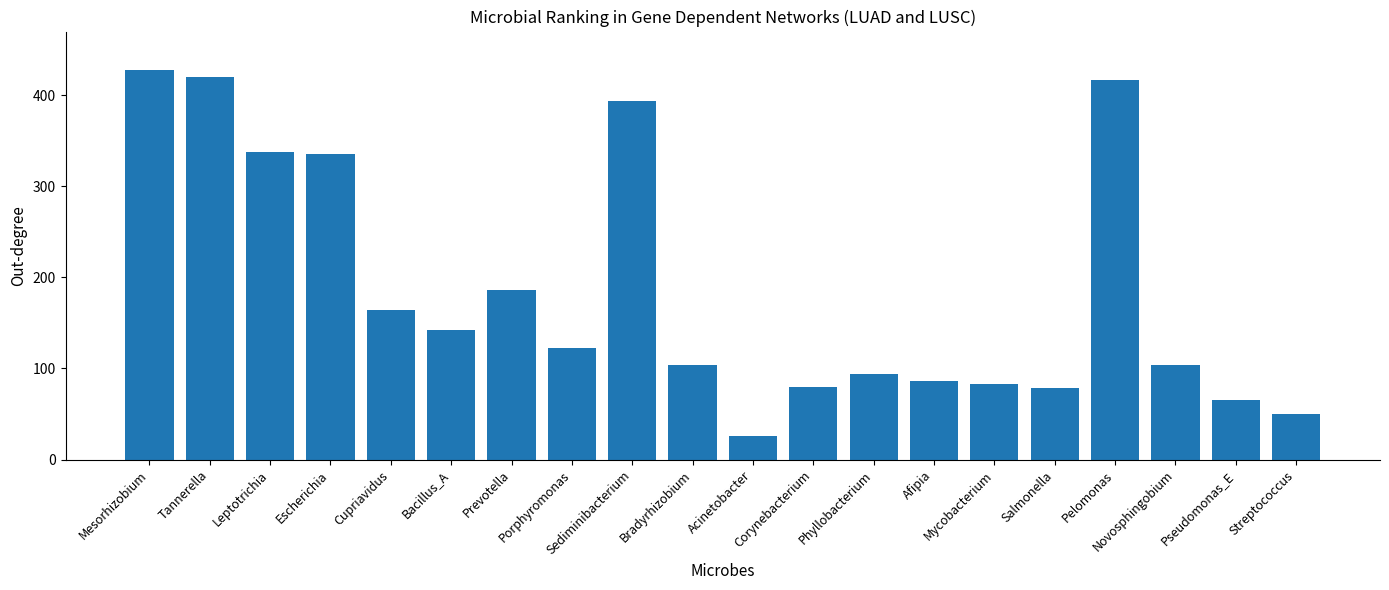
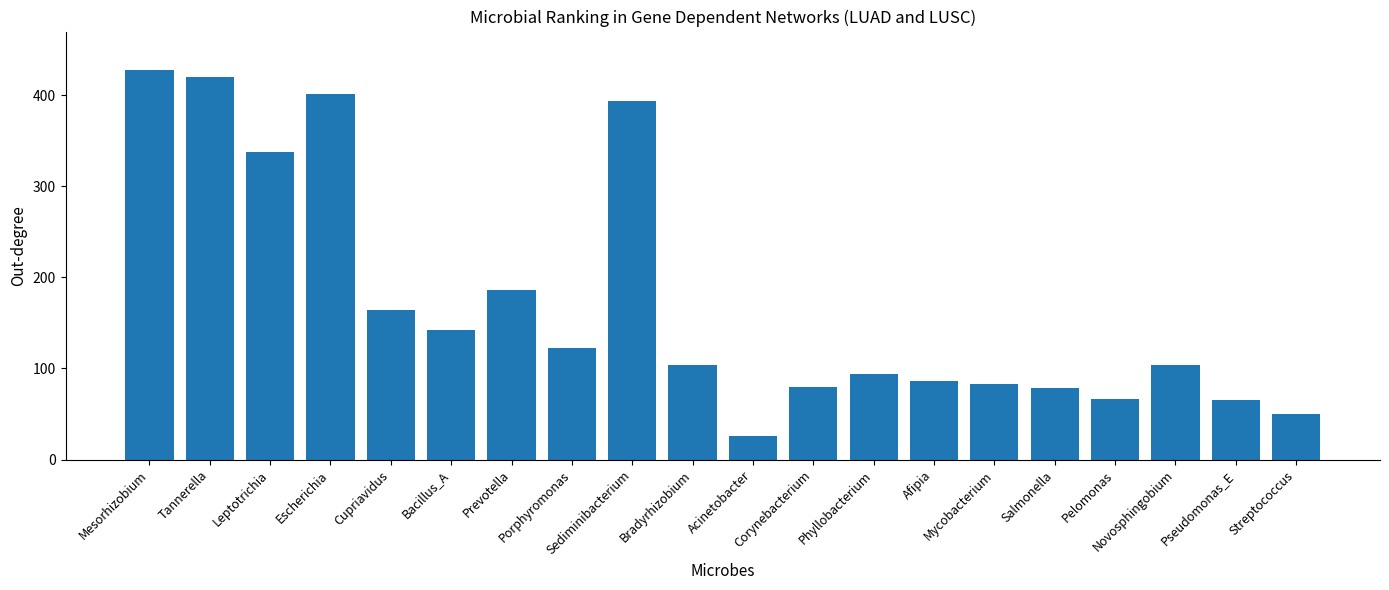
  {
    "Mesorhizobium": 430,
    "Tannerella": 420,
    "Leptotrichia": 340,
-   "Escherichia": 340,
+   "Escherichia": 400,
    "Cupriavidus": 160,
    "Bacillus_A": 140,
    "Prevotella": 190,
    "Porphyromonas": 120,
    "Sediminibacterium": 390,
    "Bradyrhizobium": 100,
    "Acinetobacter": 30,
    "Corynebacterium": 80,
    "Phyllobacterium": 90,
    "Afipia": 90,
    "Mycobacterium": 80,
    "Salmonella": 80,
-   "Pelomonas": 420,
+   "Pelomonas": 70,
    "Novosphingobium": 100,
    "Pseudomonas_E": 70,
    "Streptococcus": 50
  }
